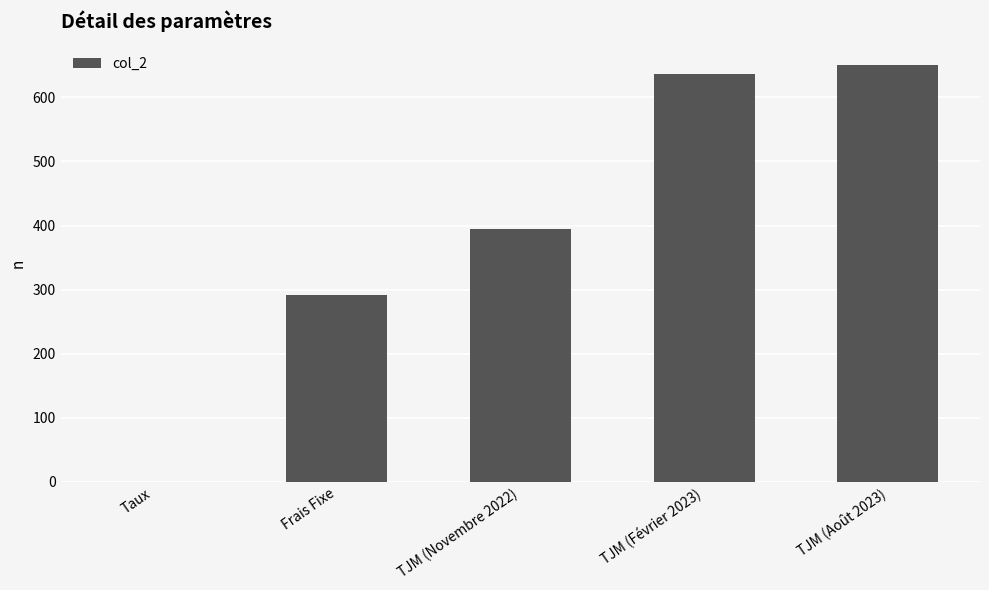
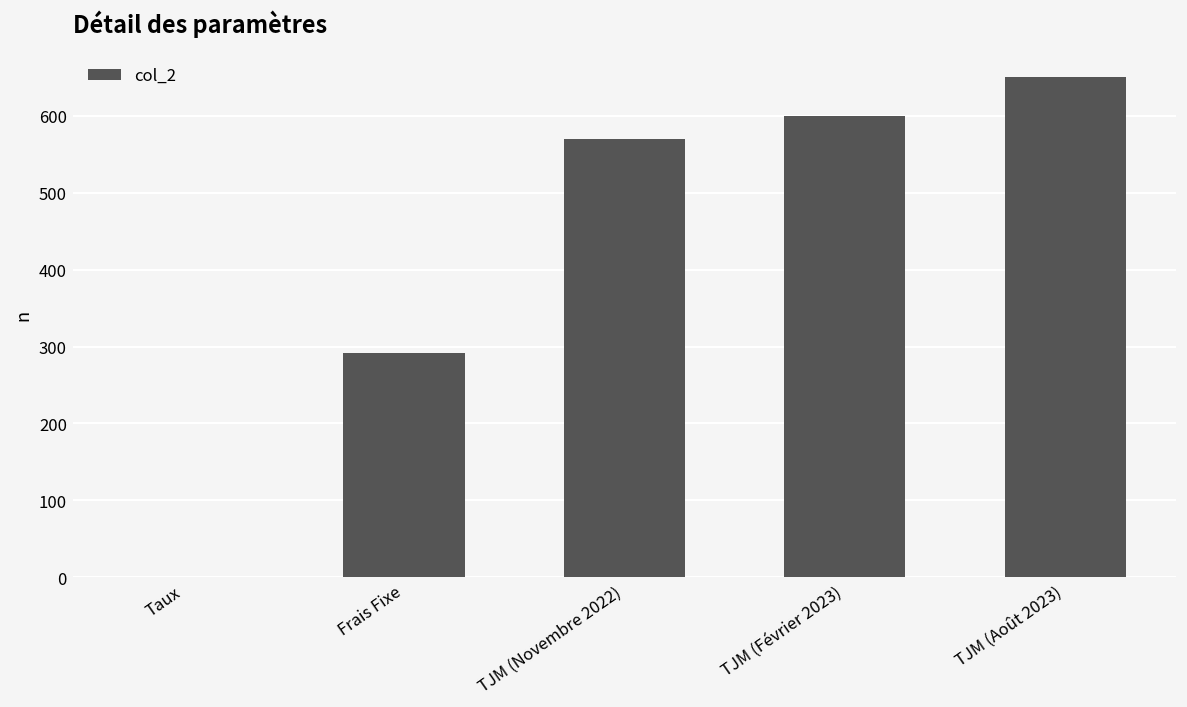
  {
    "Frais Fixe": 290,
-   "TJM (Novembre 2022)": 400,
-   "TJM (Février 2023)": 640,
+   "TJM (Novembre 2022)": 570,
+   "TJM (Février 2023)": 600,
    "TJM (Août 2023)": 650
  }
